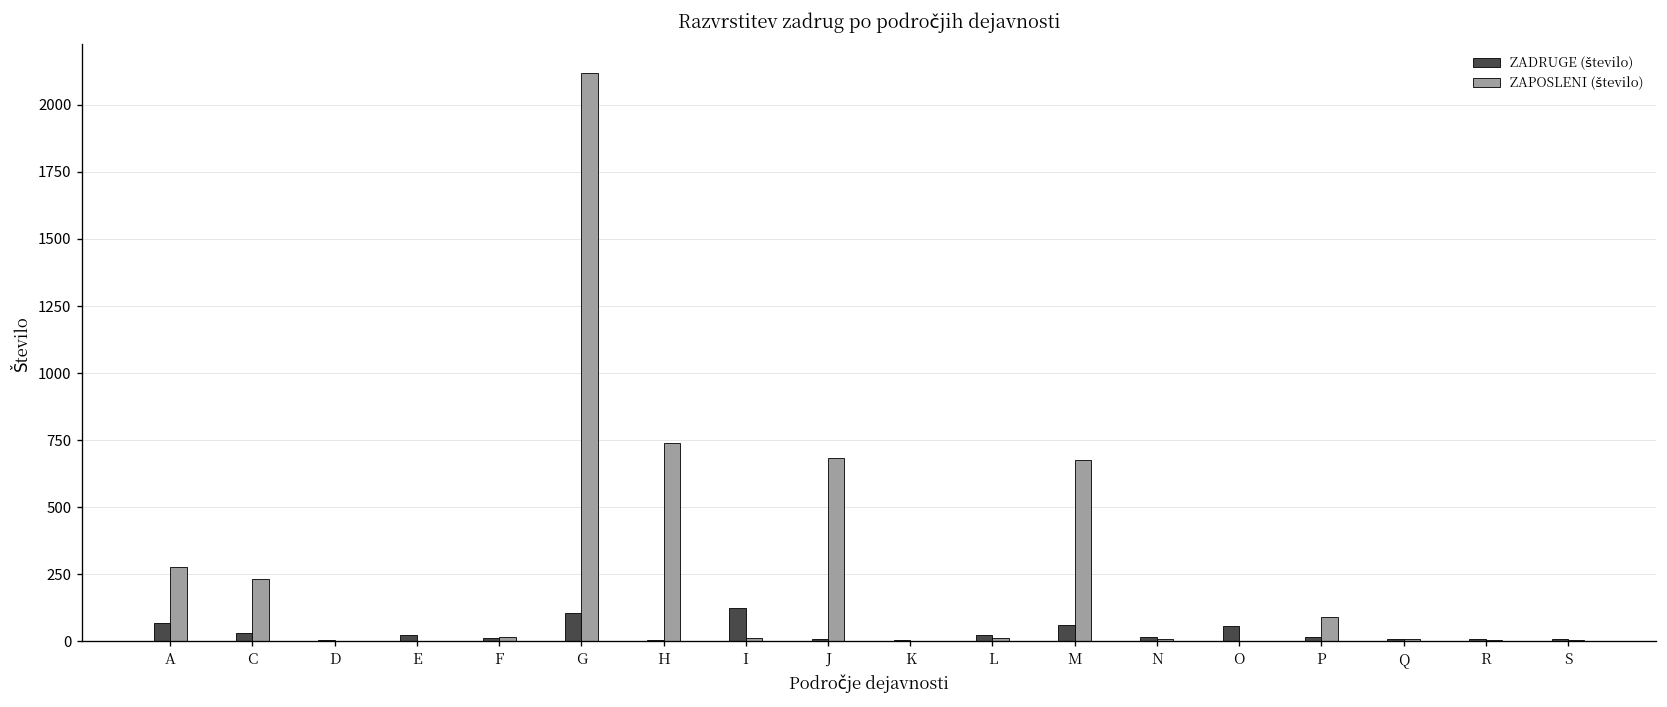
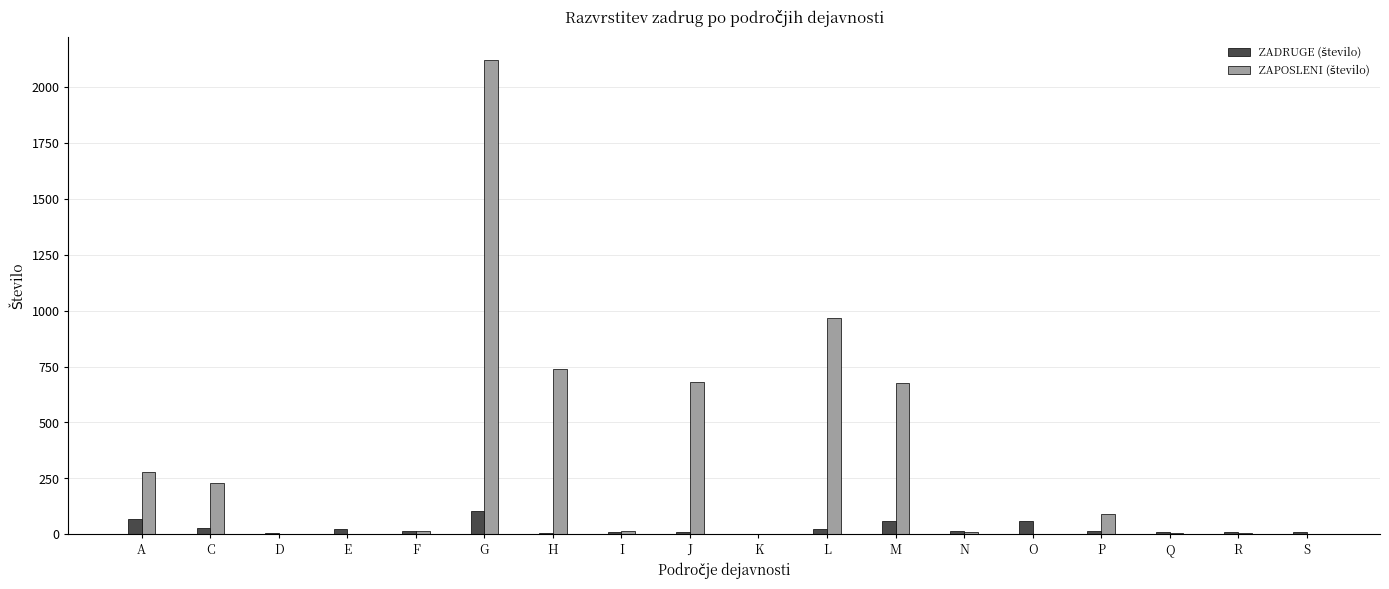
  {
    "ZADRUGE (število)": {
      "A": 70,
      "C": 30,
      "E": 20,
      "F": 10,
      "G": 100,
-     "I": 120,
+     "I": 10,
      "L": 20,
      "M": 60,
      "N": 20,
      "O": 60,
      "P": 20
    },
    "ZAPOSLENI (število)": {
      "A": 280,
      "C": 230,
      "D": 0,
      "F": 10,
      "G": 2120,
      "H": 740,
      "I": 10,
      "J": 680,
-     "L": 10,
+     "L": 970,
      "M": 680,
      "O": 0,
      "P": 90
    }
  }
